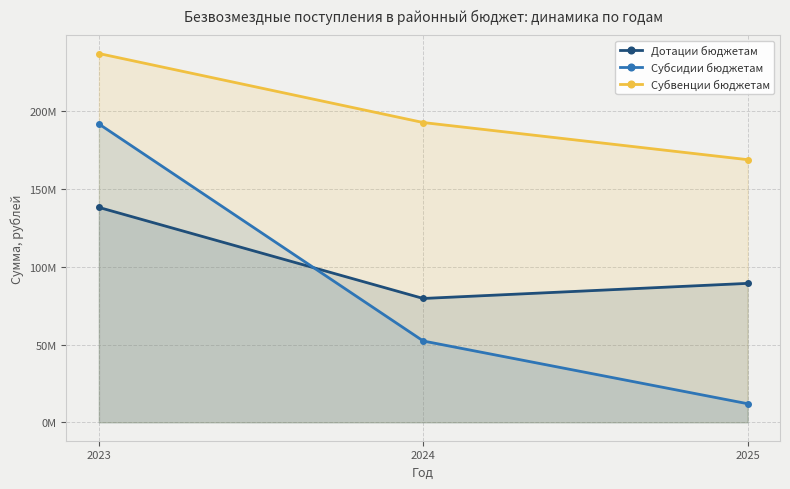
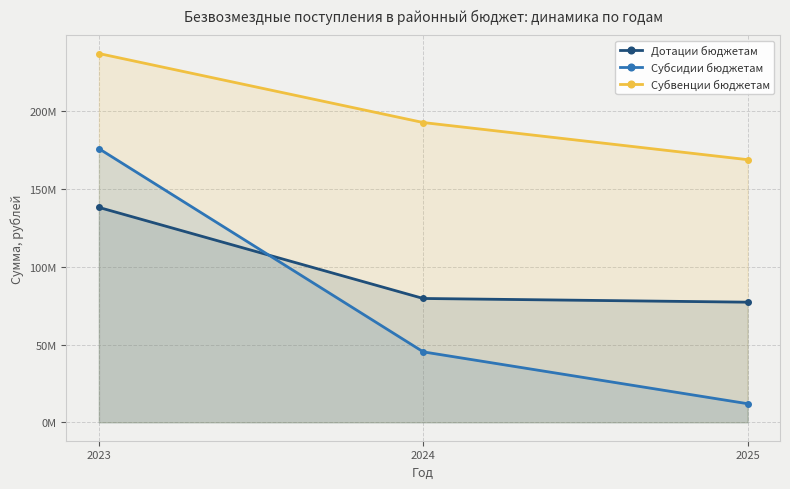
  {
    "Дотации бюджетам": {
      "2023": 138000000,
      "2024": 80000000,
-     "2025": 89000000
+     "2025": 77000000
    },
    "Субсидии бюджетам": {
-     "2023": 192000000,
-     "2024": 52000000,
+     "2023": 176000000,
+     "2024": 45000000,
      "2025": 12000000
    },
    "Субвенции бюджетам": {
      "2023": 237000000,
      "2024": 193000000,
      "2025": 169000000
    }
  }
